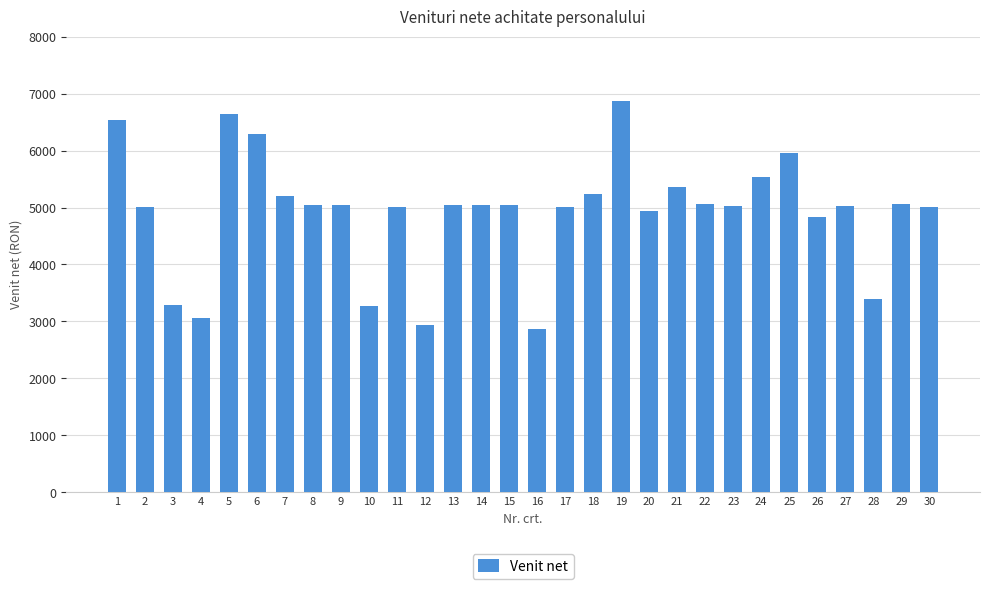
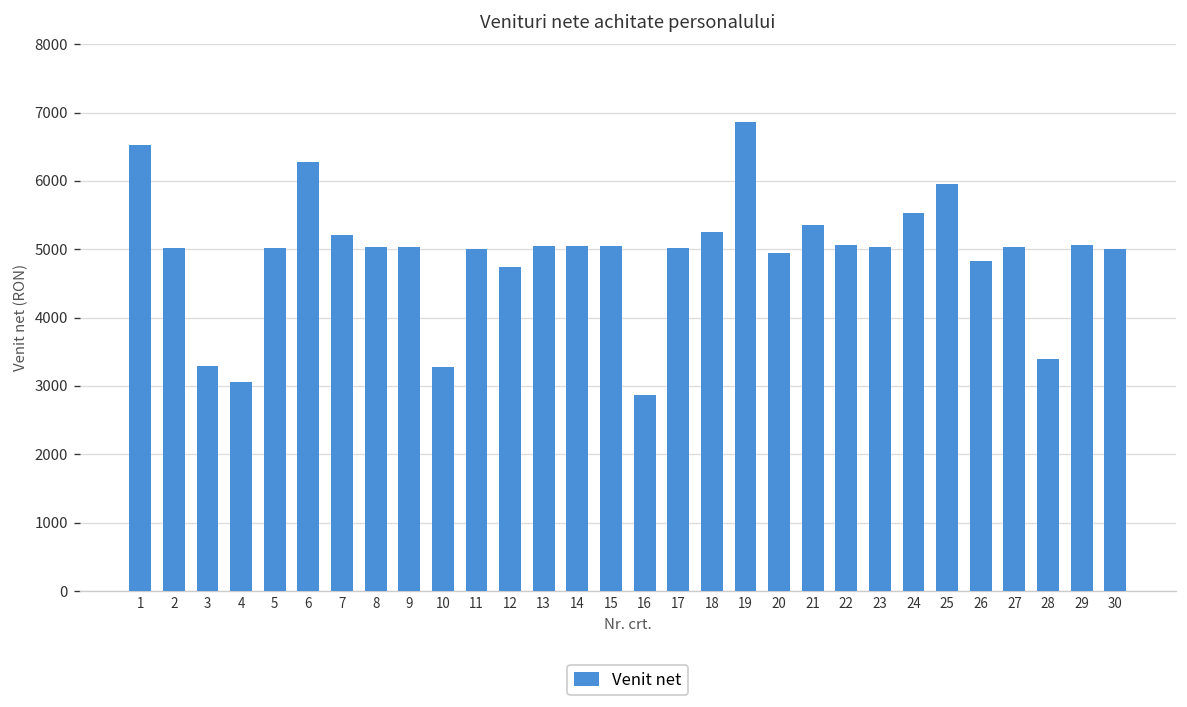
  {
    "1": 6500,
    "2": 5000,
    "3": 3300,
    "4": 3100,
-   "5": 6600,
+   "5": 5000,
    "6": 6300,
    "7": 5200,
    "8": 5000,
    "9": 5000,
    "10": 3300,
    "11": 5000,
-   "12": 2900,
+   "12": 4700,
    "13": 5100,
    "14": 5000,
    "15": 5100,
    "16": 2900,
    "17": 5000,
    "18": 5200,
    "19": 6900,
    "20": 4900,
    "21": 5400,
    "22": 5100,
    "23": 5000,
    "24": 5500,
    "25": 5900,
    "26": 4800,
    "27": 5000,
    "28": 3400,
    "29": 5100,
    "30": 5000
  }
